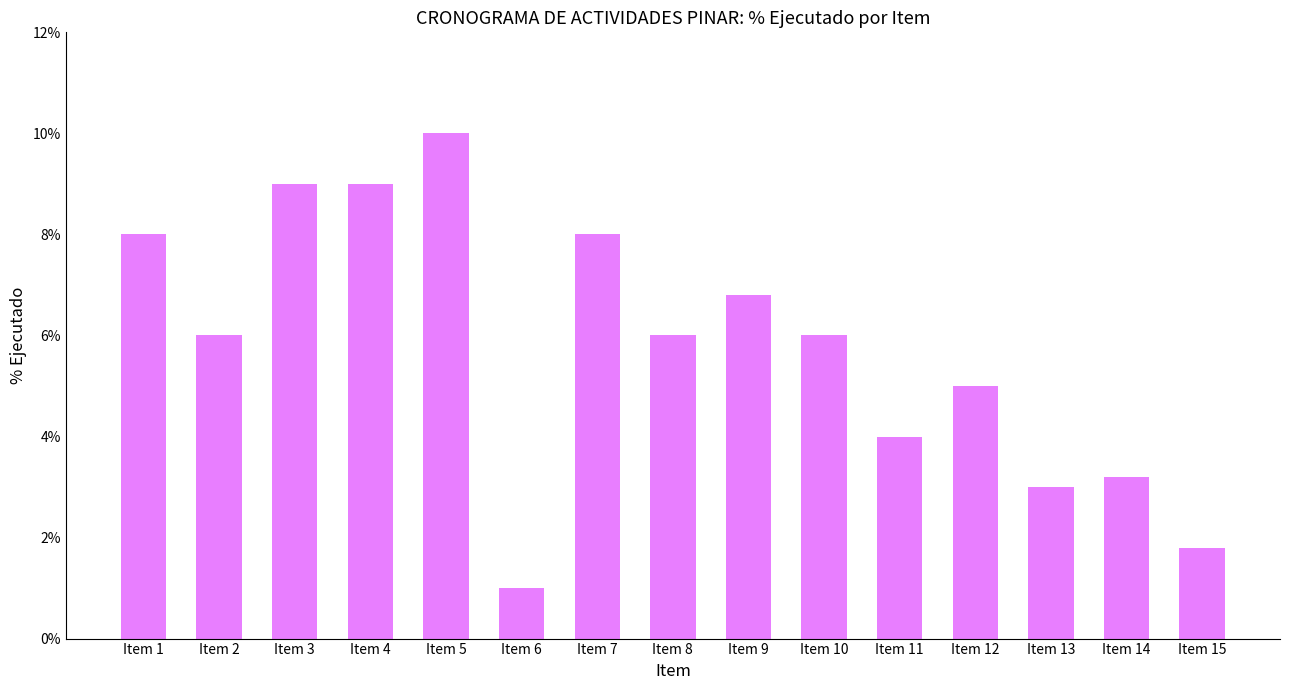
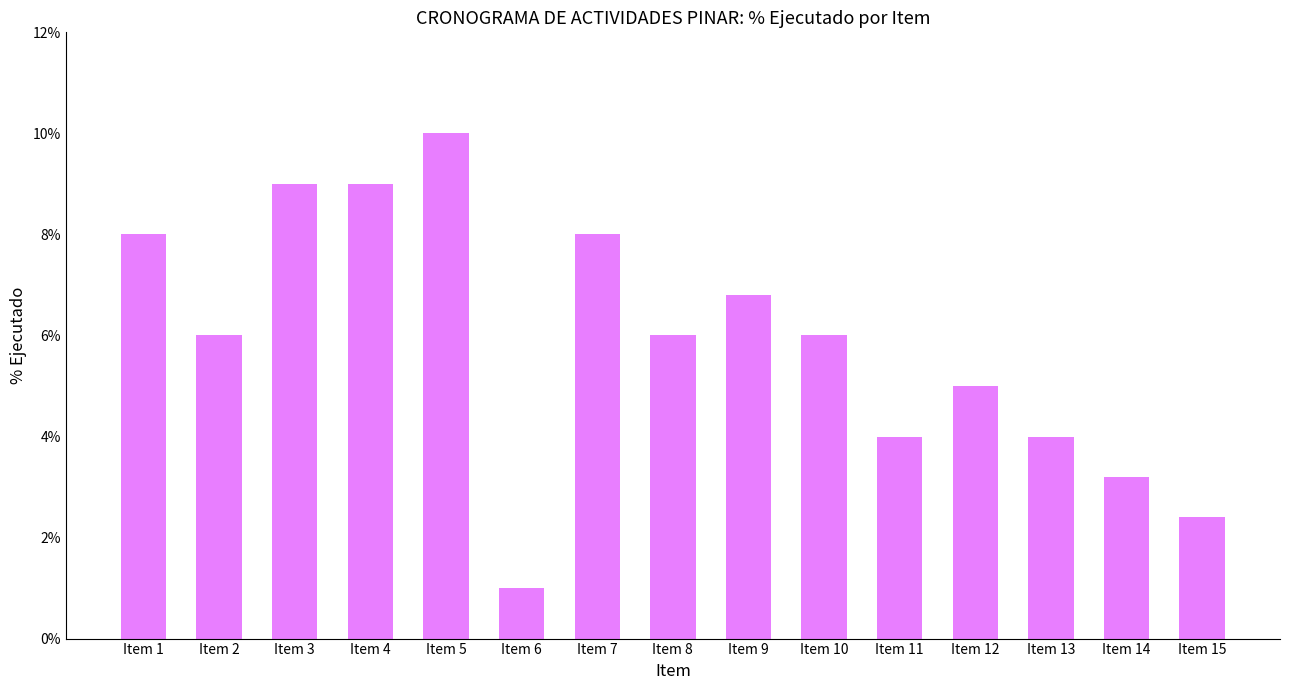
  {
    "Item 1": "8.0%",
    "Item 2": "6.0%",
    "Item 3": "9.0%",
    "Item 4": "9.0%",
    "Item 5": "10.0%",
    "Item 6": "1.0%",
    "Item 7": "8.0%",
    "Item 8": "6.0%",
    "Item 9": "6.8%",
    "Item 10": "6.0%",
    "Item 11": "4.0%",
    "Item 12": "5.0%",
-   "Item 13": "3.0%",
+   "Item 13": "4.0%",
    "Item 14": "3.2%",
-   "Item 15": "1.8%"
+   "Item 15": "2.4%"
  }
